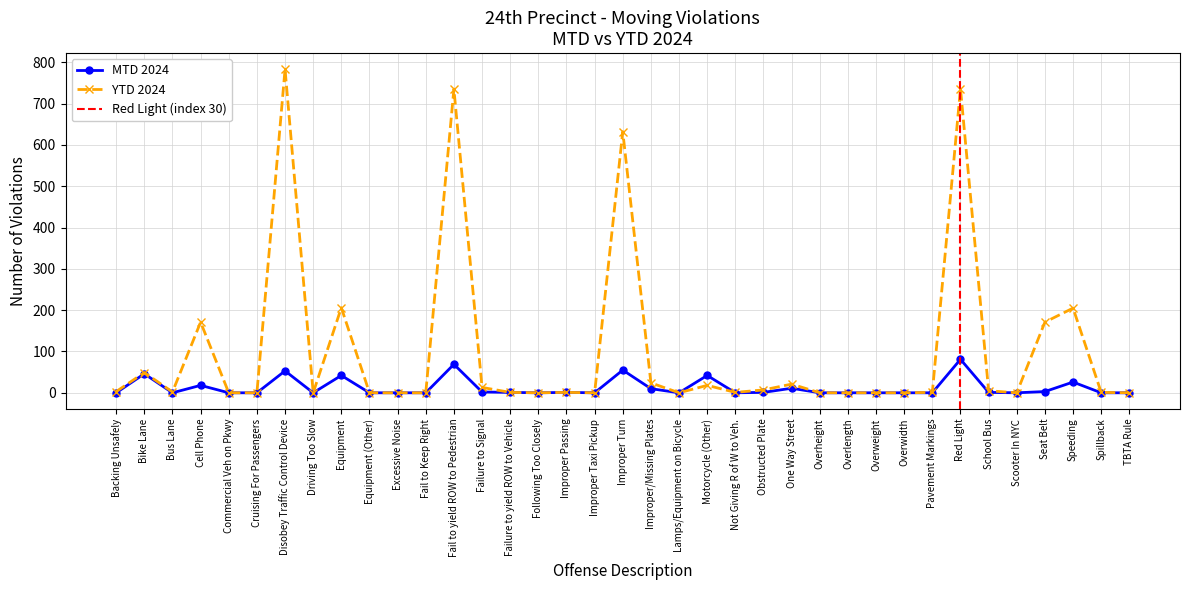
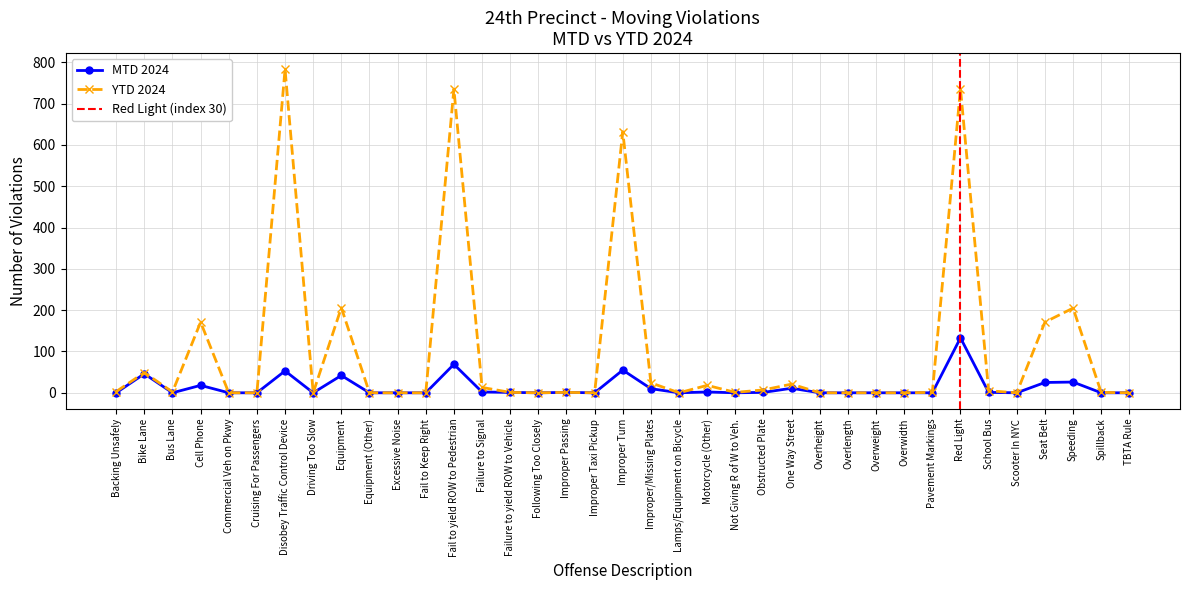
  {
    "MTD 2024": {
      "Cell Phone": 20,
      "Disobey Traffic Control Device": 50,
      "Equipment": 40,
      "Fail to yield ROW to Pedestrian": 70,
      "Failure to Signal": 0,
      "Improper Turn": 60,
      "Improper/Missing Plates": 10,
-     "Motorcycle (Other)": 40,
+     "Motorcycle (Other)": 0,
      "One Way Street": 10,
-     "Red Light": 80,
-     "Seat Belt": 0,
+     "Red Light": 130,
+     "Seat Belt": 30,
      "Speeding": 30
    },
    "YTD 2024": {
      "Cell Phone": 170,
      "Disobey Traffic Control Device": 780,
      "Equipment": 210,
      "Fail to yield ROW to Pedestrian": 740,
      "Failure to Signal": 10,
      "Improper Turn": 630,
      "Improper/Missing Plates": 20,
      "Motorcycle (Other)": 20,
      "One Way Street": 20,
      "Red Light": 740,
      "Seat Belt": 170,
      "Speeding": 210
    }
  }
